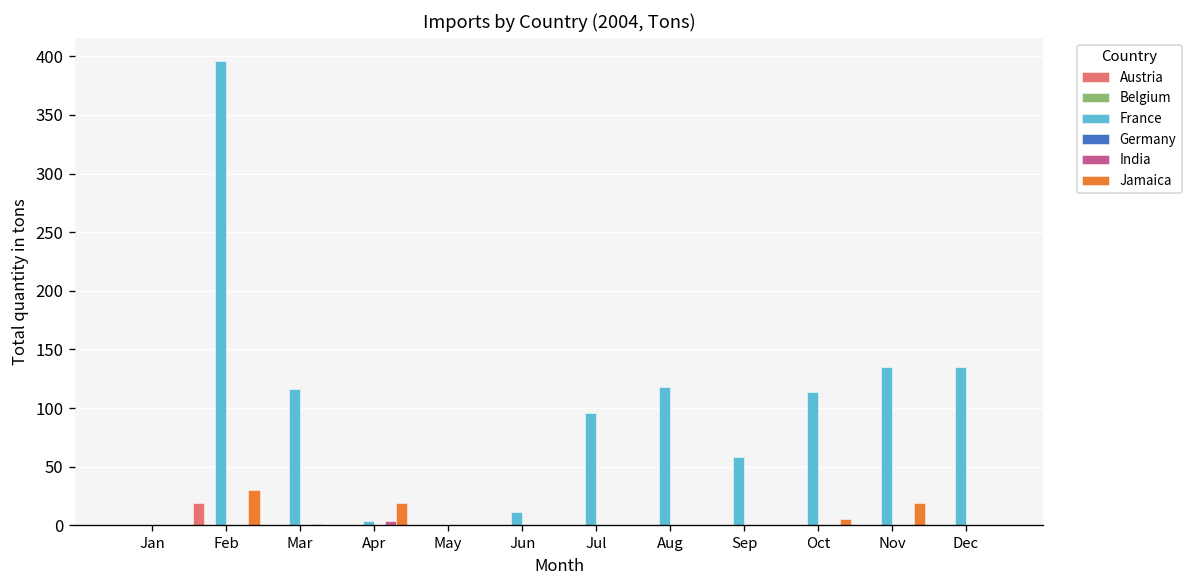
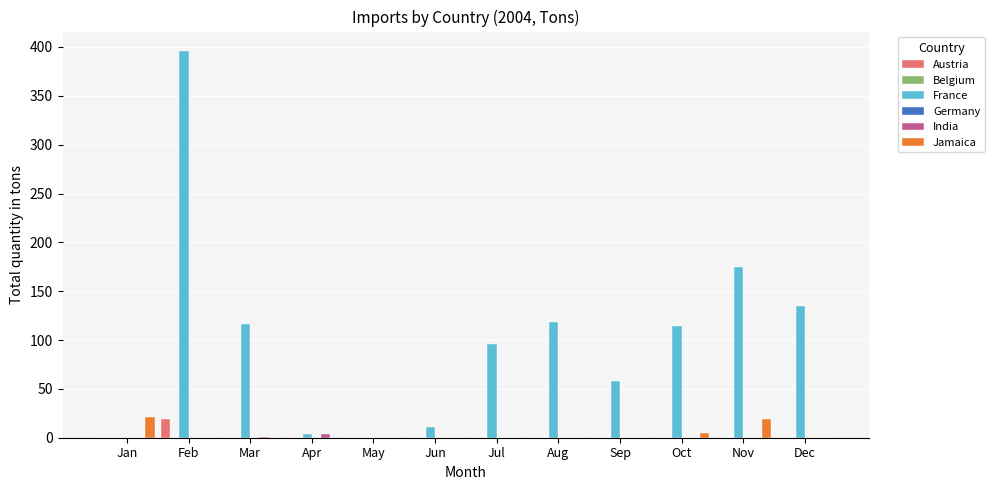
  {
    "Belgium": {
      "Jan": 0,
      "Feb": 0,
      "Mar": 0,
      "Apr": 0,
      "May": 0,
      "Jun": 0,
      "Jul": 0,
      "Aug": 0,
      "Sep": 0,
      "Oct": 0,
      "Nov": 0,
      "Dec": 0
    },
    "France": {
      "Jan": 0,
      "Feb": 400,
      "Mar": 120,
      "Apr": 0,
      "May": 0,
      "Jun": 10,
      "Jul": 100,
      "Aug": 120,
      "Sep": 60,
      "Oct": 110,
-     "Nov": 140,
+     "Nov": 180,
      "Dec": 140
    },
    "Germany": {
      "Jan": 0,
      "Feb": 0,
      "Mar": 0,
      "Apr": 0,
      "May": 0,
      "Jun": 0,
      "Jul": 0,
      "Aug": 0,
      "Sep": 0,
      "Oct": 0,
      "Nov": 0,
      "Dec": 0
    },
    "Jamaica": {
-     "Jan": 0,
-     "Feb": 30,
+     "Jan": 20,
+     "Feb": 0,
      "Mar": 0,
-     "Apr": 20,
+     "Apr": 0,
      "May": 0,
      "Jun": 0,
      "Jul": 0,
      "Aug": 0,
      "Sep": 0,
      "Oct": 10,
      "Nov": 20,
      "Dec": 0
    }
  }
